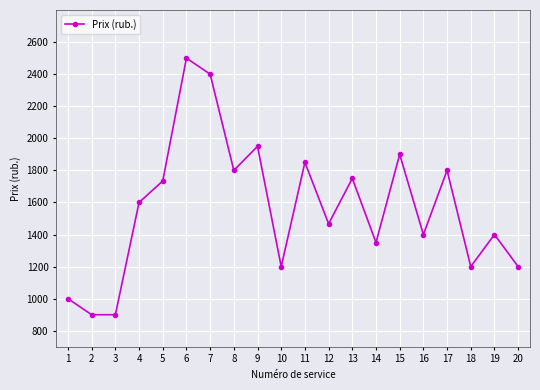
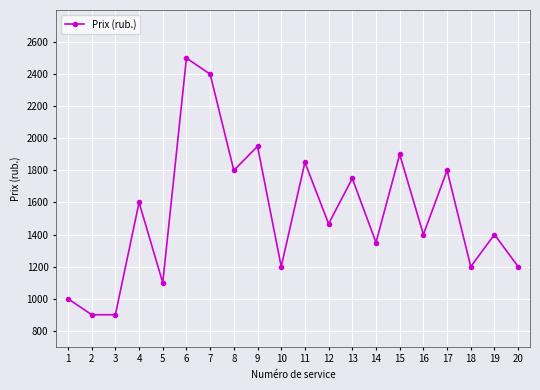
  {
    "1": 1000,
    "2": 900,
    "3": 900,
    "4": 1600,
-   "5": 1730,
+   "5": 1100,
    "6": 2500,
    "7": 2400,
    "8": 1800,
    "9": 1950,
    "10": 1200,
    "11": 1850,
    "12": 1470,
    "13": 1750,
    "14": 1350,
    "15": 1900,
    "16": 1400,
    "17": 1800,
    "18": 1200,
    "19": 1400,
    "20": 1200
  }
